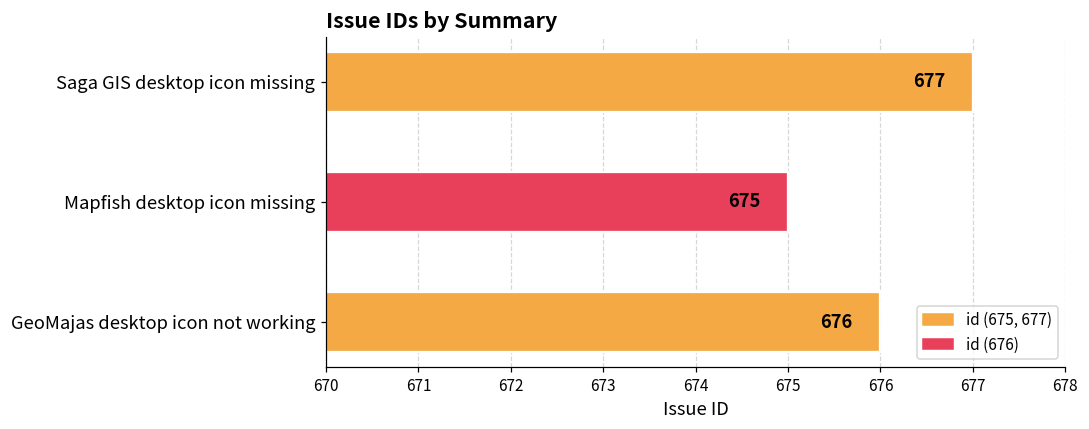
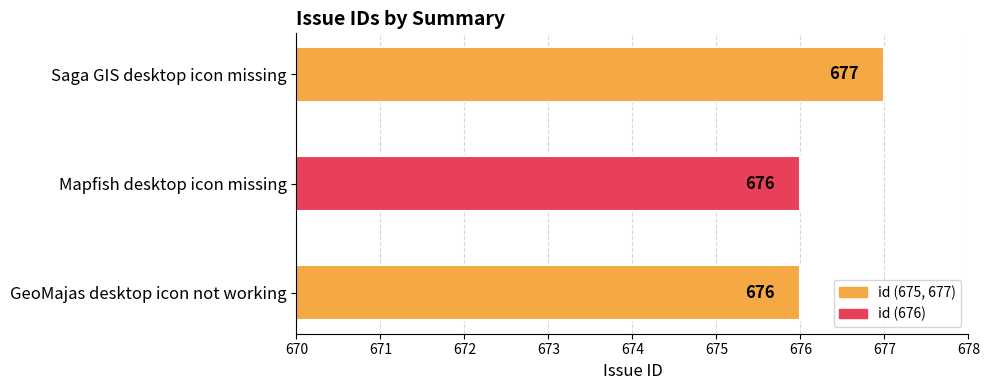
  {
    "Saga GIS desktop icon missing": 677,
-   "Mapfish desktop icon missing": 675,
+   "Mapfish desktop icon missing": 676,
    "GeoMajas desktop icon not working": 676
  }
